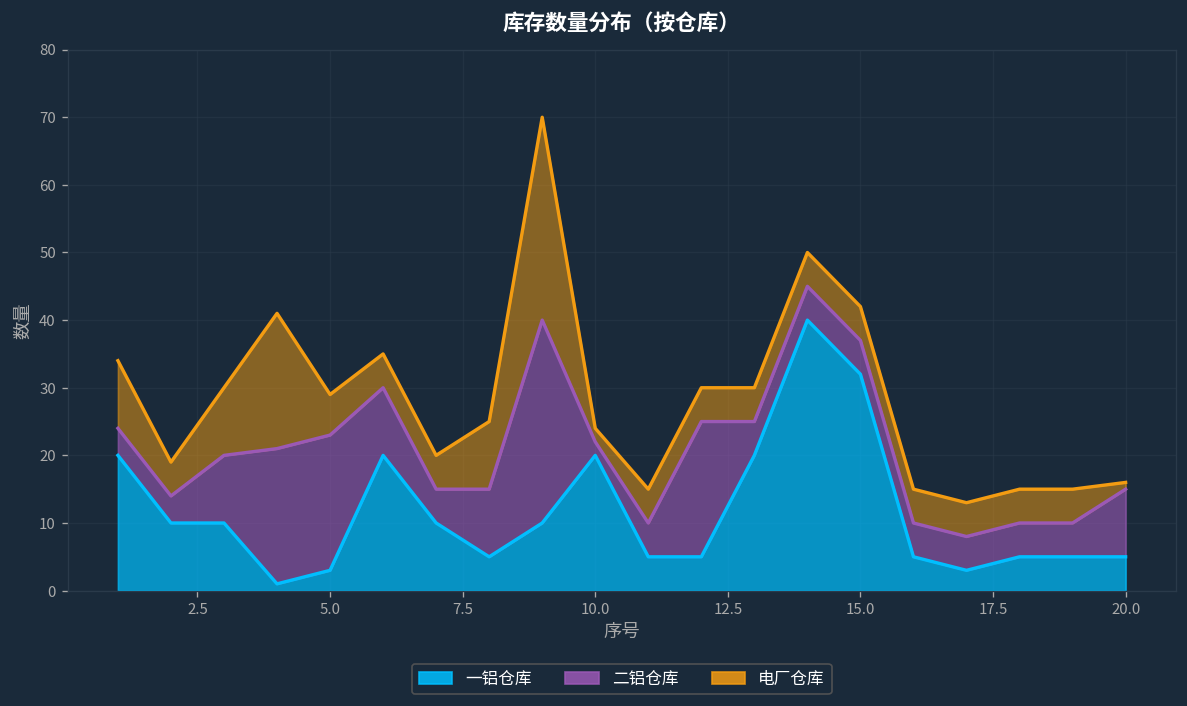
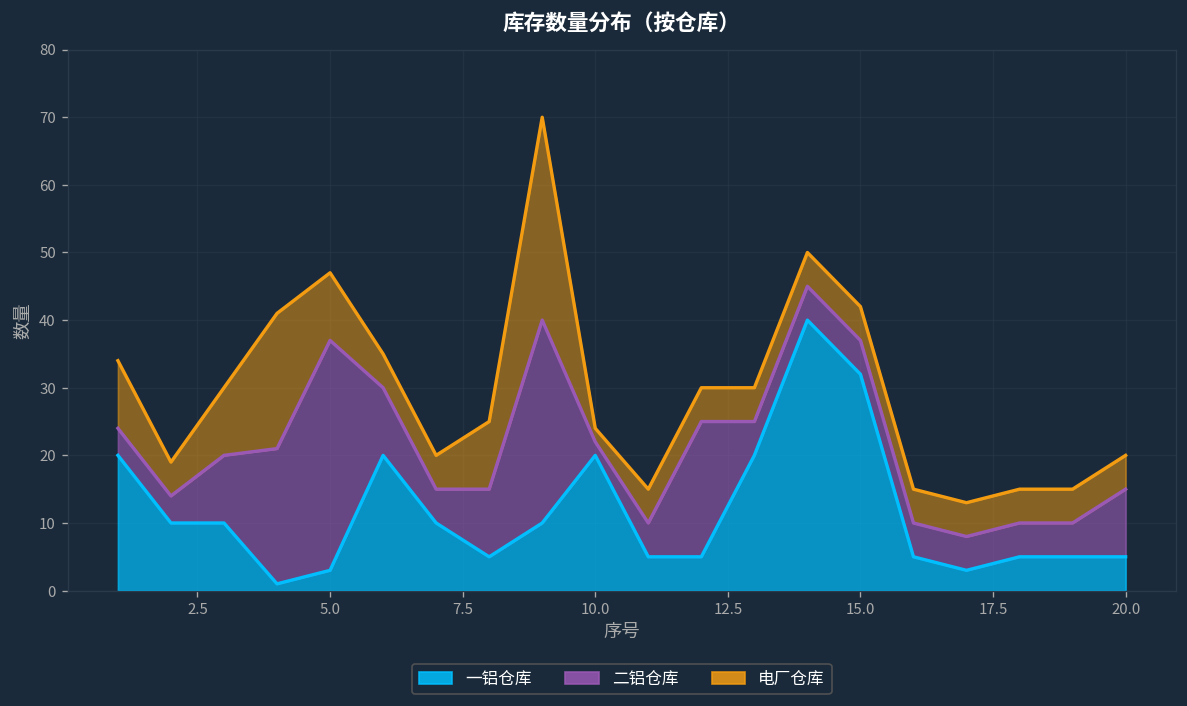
  {
    "一铝仓库": {
      "5.0": 3,
      "10.0": 20,
      "15.0": 32,
      "20.0": 5
    },
    "二铝仓库": {
-     "5.0": 20,
+     "5.0": 34,
      "10.0": 2,
      "15.0": 5,
      "20.0": 10
    },
    "电厂仓库": {
-     "5.0": 6,
+     "5.0": 10,
      "10.0": 2,
      "15.0": 5,
-     "20.0": 1
+     "20.0": 5
    }
  }
